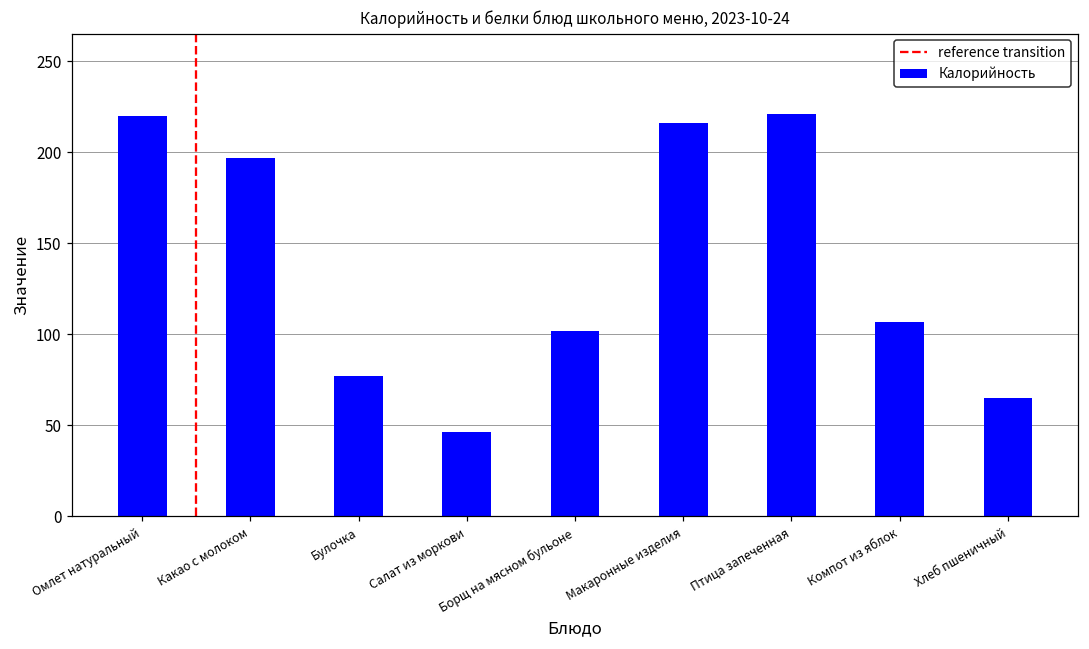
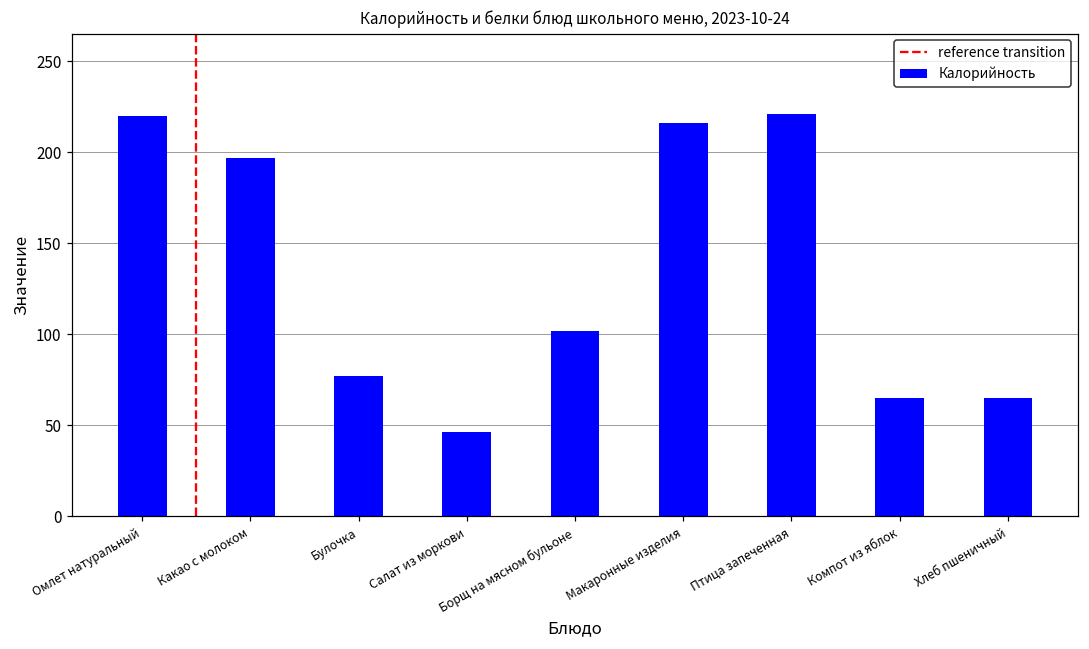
  {
    "Омлет натуральный": 220,
    "Какао с молоком": 197,
    "Булочка": 77,
    "Салат из моркови": 46,
    "Борщ на мясном бульоне": 102,
    "Макаронные изделия": 216,
    "Птица запеченная": 221,
-   "Компот из яблок": 107,
+   "Компот из яблок": 65,
    "Хлеб пшеничный": 65
  }
